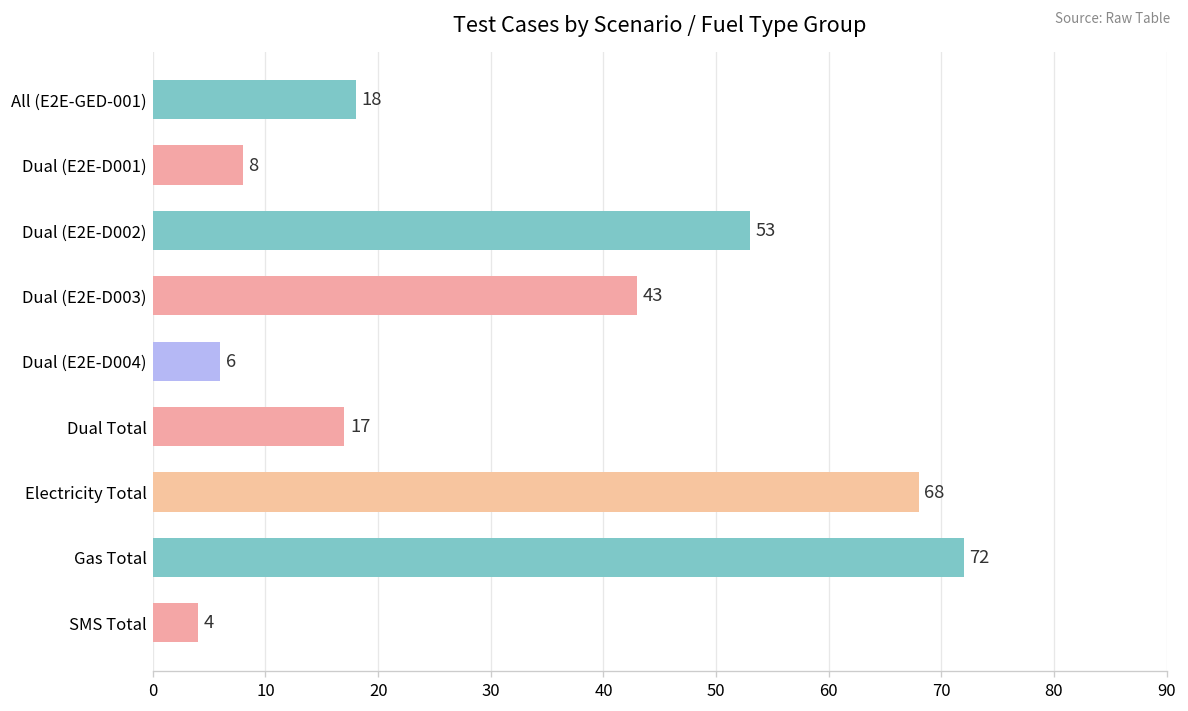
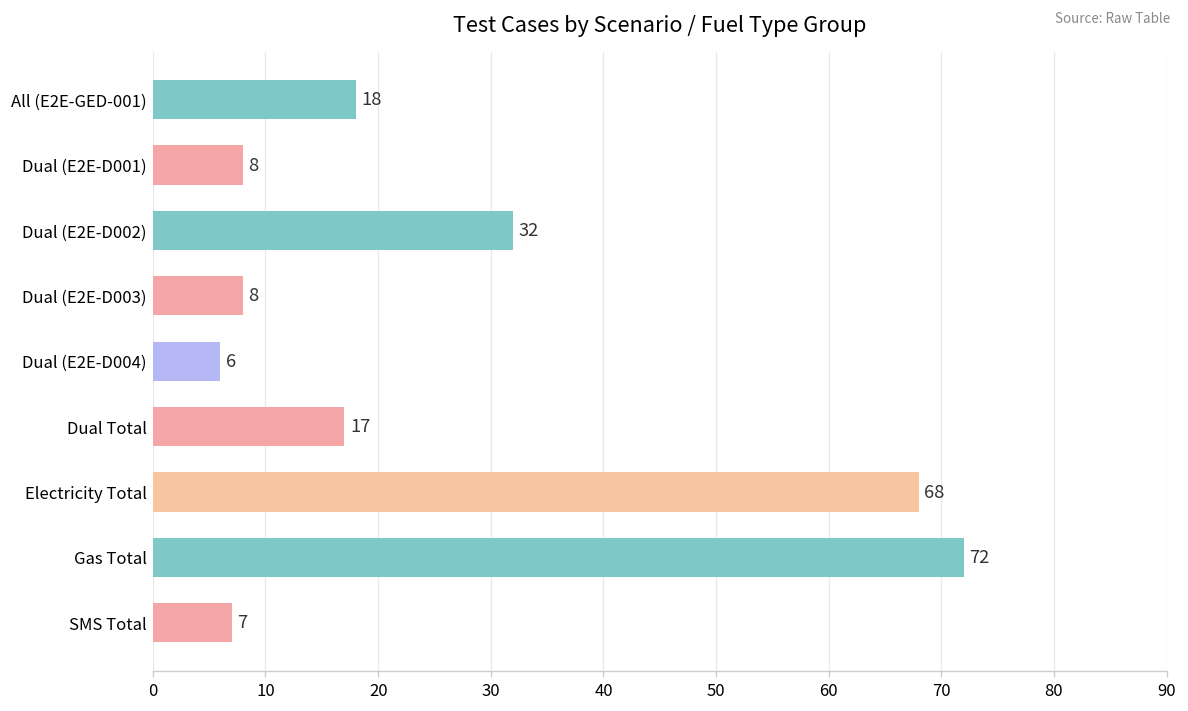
  {
    "All (E2E-GED-001)": 18,
    "Dual (E2E-D001)": 8,
-   "Dual (E2E-D002)": 53,
-   "Dual (E2E-D003)": 43,
+   "Dual (E2E-D002)": 32,
+   "Dual (E2E-D003)": 8,
    "Dual (E2E-D004)": 6,
    "Dual Total": 17,
    "Electricity Total": 68,
    "Gas Total": 72,
-   "SMS Total": 4
+   "SMS Total": 7
  }
